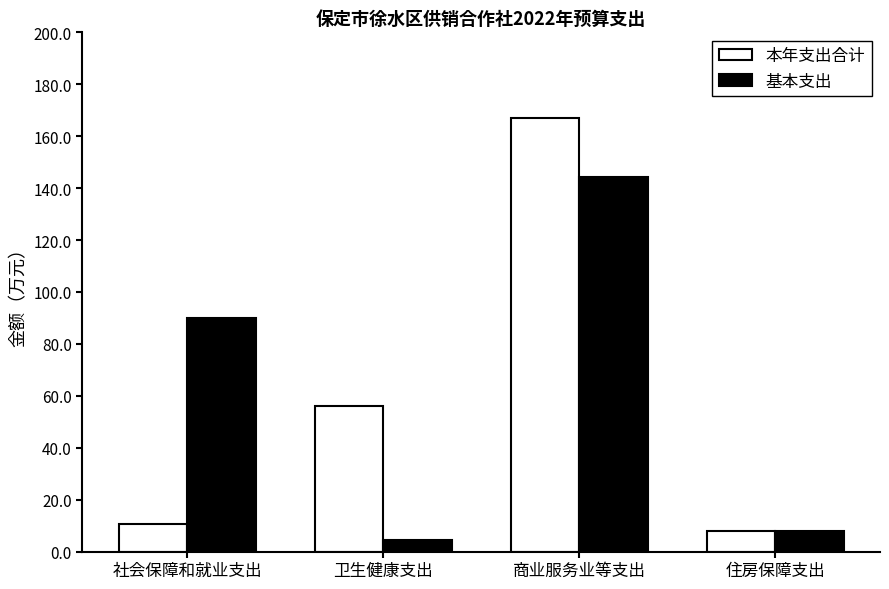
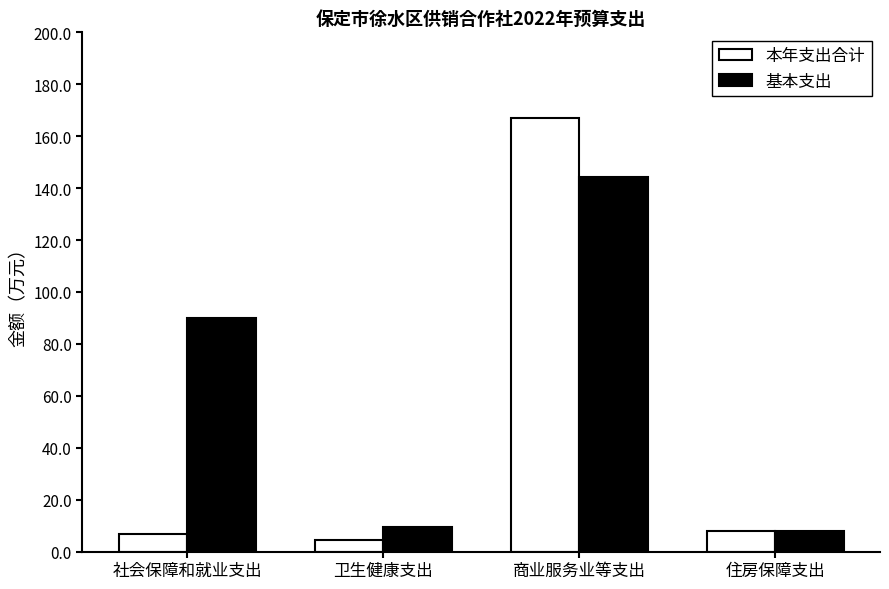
  {
    "本年支出合计": {
-     "社会保障和就业支出": 11,
-     "卫生健康支出": 56,
+     "社会保障和就业支出": 7,
+     "卫生健康支出": 4,
      "商业服务业等支出": 167,
      "住房保障支出": 8
    },
    "基本支出": {
      "社会保障和就业支出": 90,
-     "卫生健康支出": 4,
+     "卫生健康支出": 10,
      "商业服务业等支出": 144,
      "住房保障支出": 8
    }
  }
